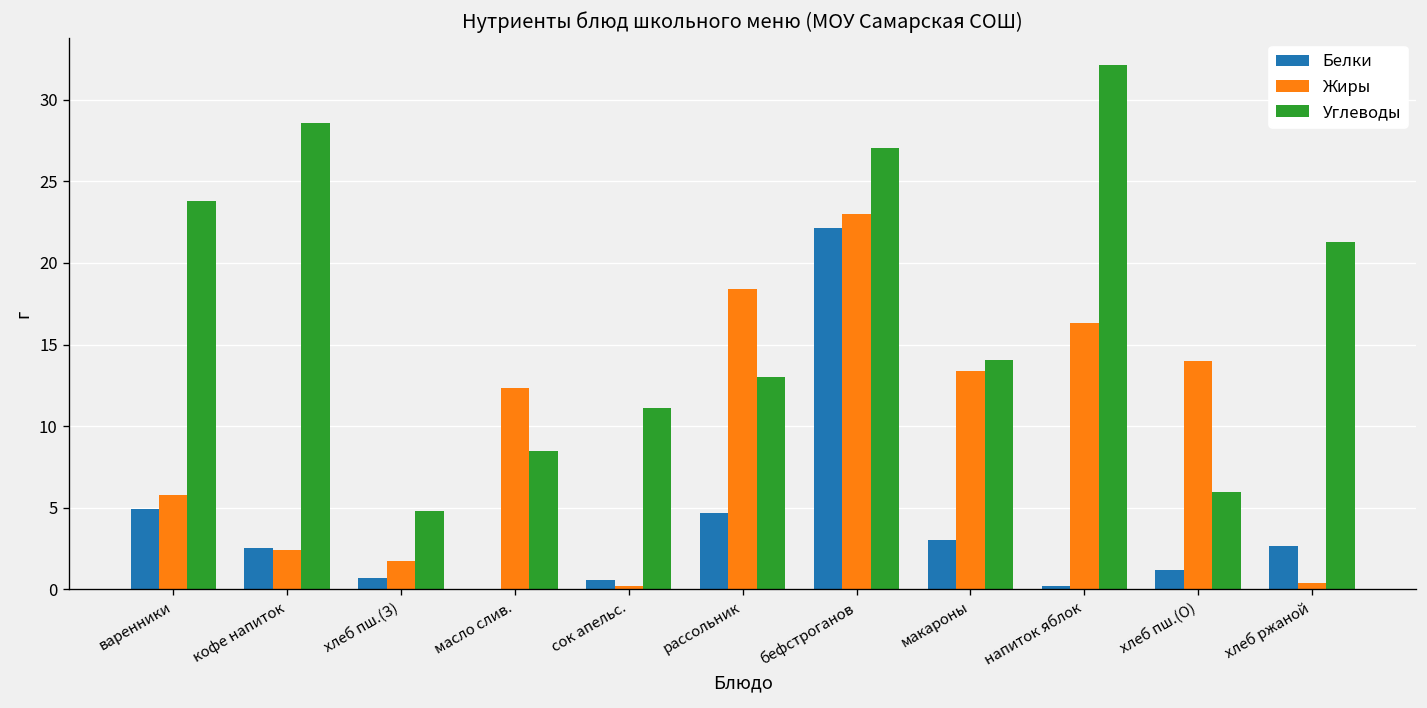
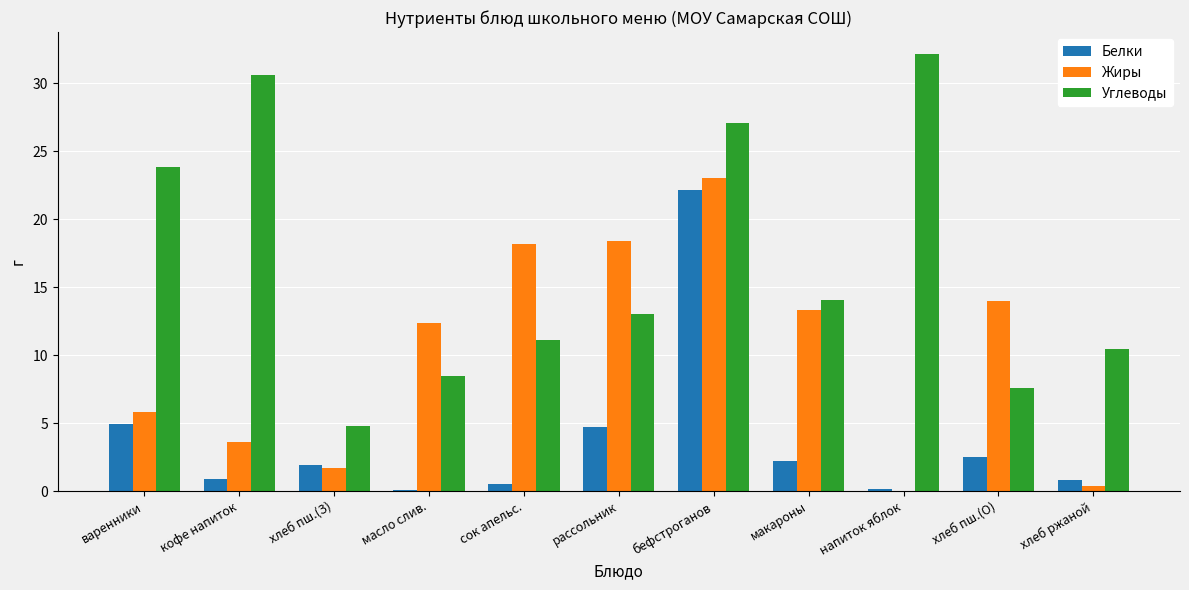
  {
    "Белки": {
      "варенники": 4.9,
-     "кофе напиток": 2.5,
-     "хлеб пш.(З)": 0.7,
+     "кофе напиток": 0.9,
+     "хлеб пш.(З)": 1.9,
      "сок апельс.": 0.5,
      "рассольник": 4.7,
      "бефстроганов": 22.1,
-     "макароны": 3.0,
-     "хлеб пш.(О)": 1.2,
-     "хлеб ржаной": 2.7
+     "макароны": 2.2,
+     "хлеб пш.(О)": 2.5,
+     "хлеб ржаной": 0.8
    },
    "Жиры": {
      "варенники": 5.8,
-     "кофе напиток": 2.4,
+     "кофе напиток": 3.6,
      "хлеб пш.(З)": 1.7,
      "масло слив.": 12.3,
-     "сок апельс.": 0.2,
+     "сок апельс.": 18.2,
      "рассольник": 18.4,
      "бефстроганов": 23.0,
      "макароны": 13.4,
-     "напиток яблок": 16.3,
+     "напиток яблок": 0.0,
      "хлеб пш.(О)": 14.0,
      "хлеб ржаной": 0.4
    },
    "Углеводы": {
      "варенники": 23.8,
-     "кофе напиток": 28.6,
+     "кофе напиток": 30.6,
      "хлеб пш.(З)": 4.8,
      "масло слив.": 8.5,
      "сок апельс.": 11.1,
      "рассольник": 13.0,
      "бефстроганов": 27.1,
      "макароны": 14.1,
      "напиток яблок": 32.2,
-     "хлеб пш.(О)": 6.0,
-     "хлеб ржаной": 21.3
+     "хлеб пш.(О)": 7.6,
+     "хлеб ржаной": 10.4
    }
  }
